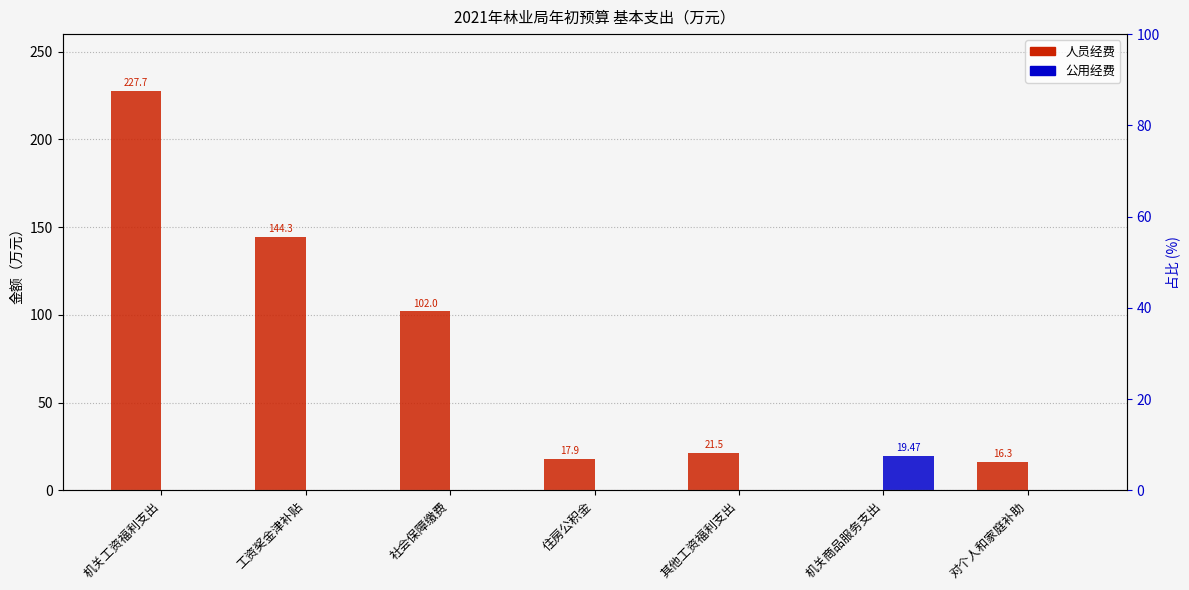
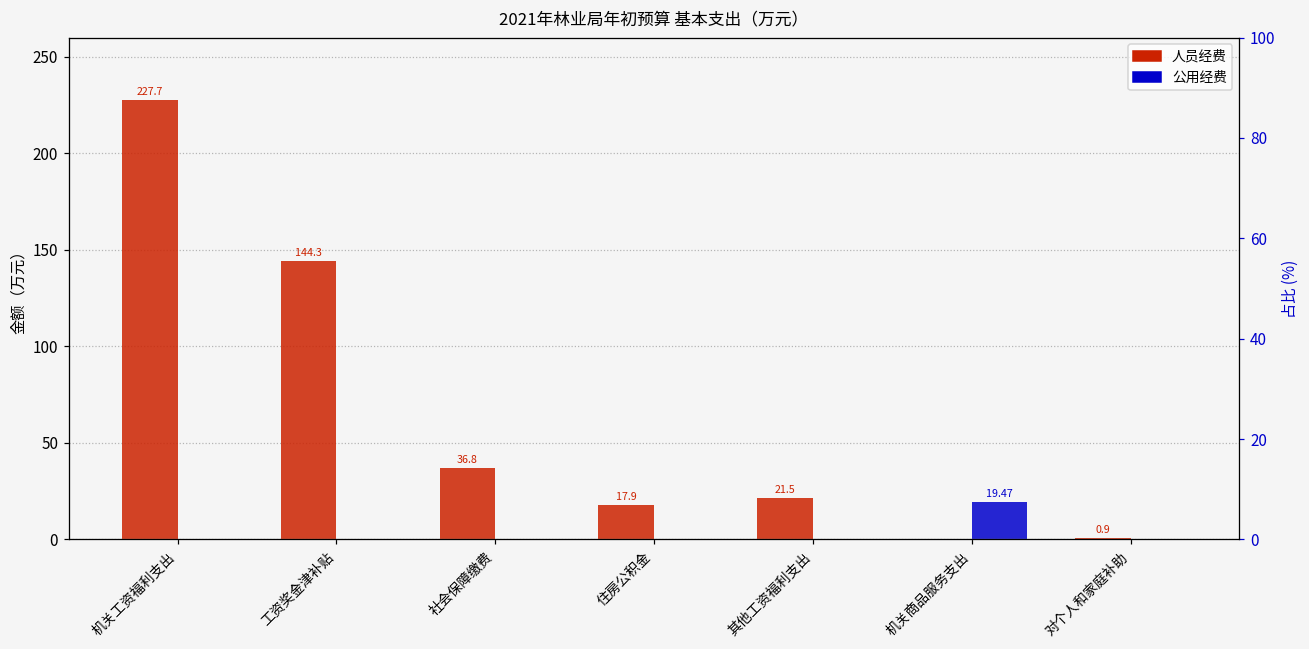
  {
    "人员经费": {
      "机关工资福利支出": 227.7,
      "工资奖金津补贴": 144.3,
-     "社会保障缴费": 102.0,
+     "社会保障缴费": 36.8,
      "住房公积金": 17.9,
      "其他工资福利支出": 21.5,
-     "对个人和家庭补助": 16.3
+     "对个人和家庭补助": 0.9
    },
    "公用经费": {
      "机关商品服务支出": 19.47
    }
  }
